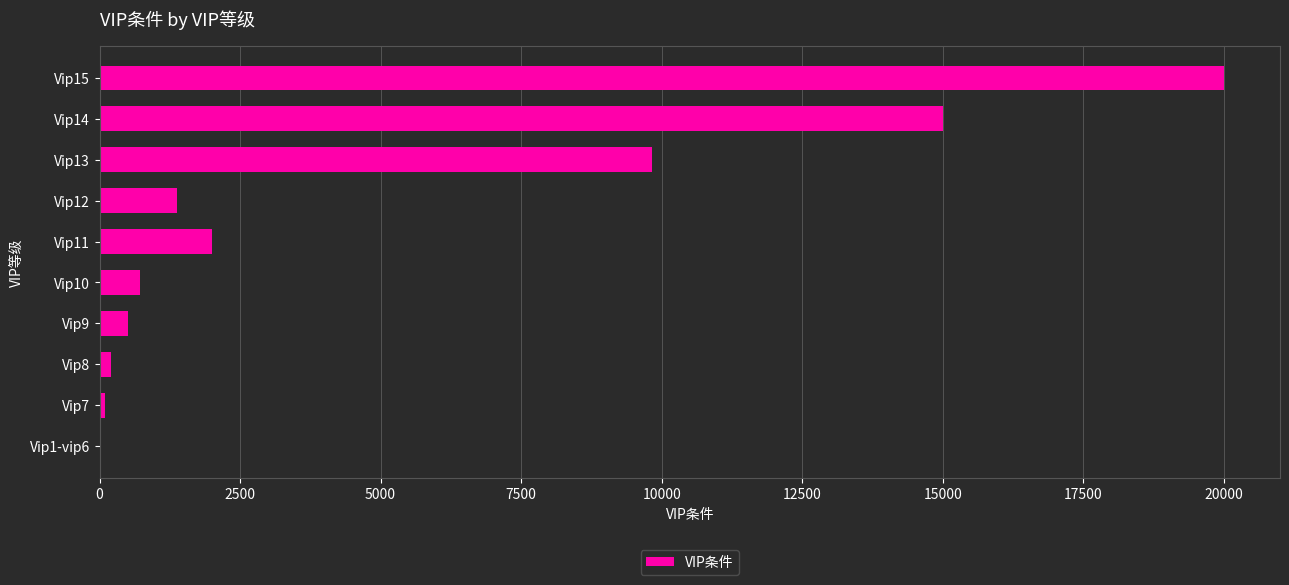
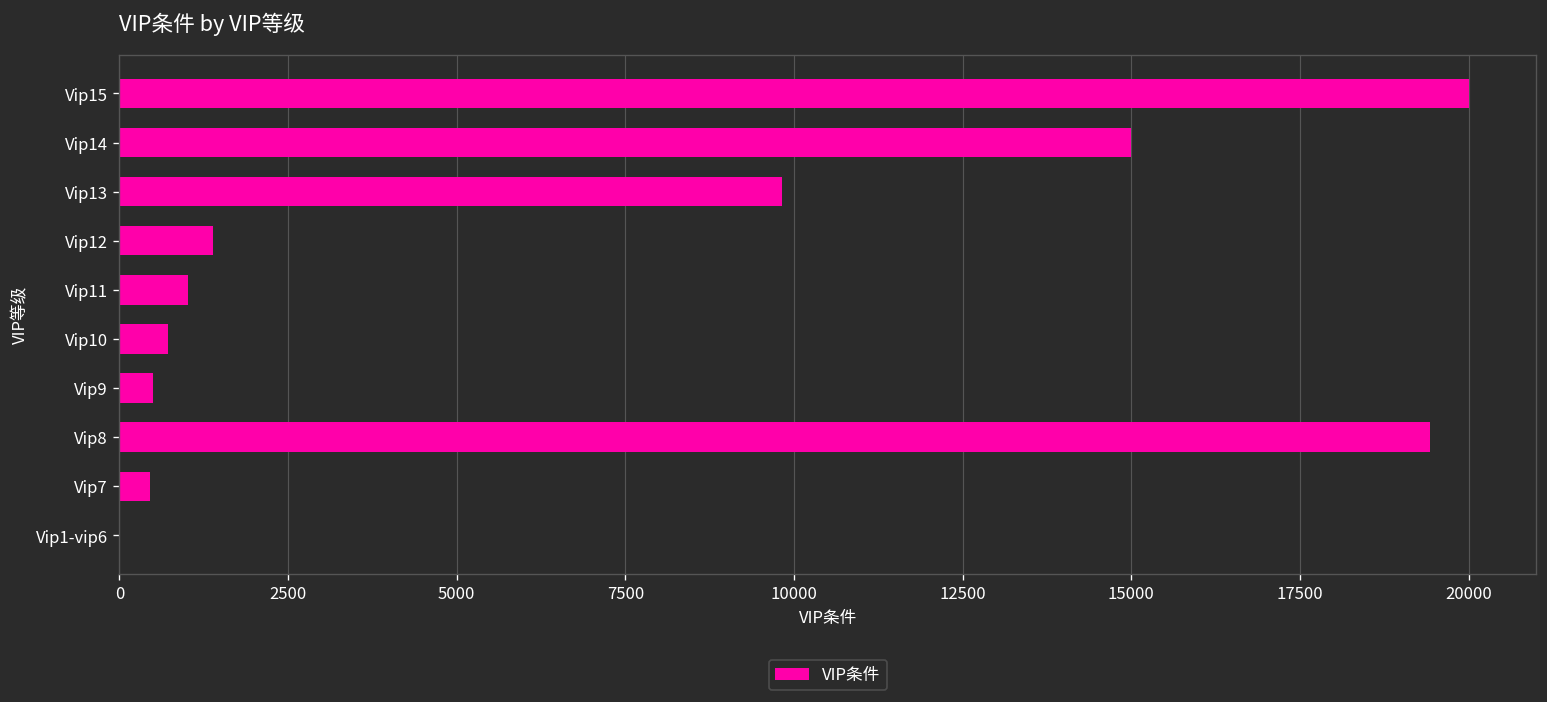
  {
    "Vip15": 20000,
    "Vip14": 15000,
    "Vip13": 9800,
    "Vip12": 1400,
-   "Vip11": 2000,
+   "Vip11": 1000,
    "Vip10": 700,
    "Vip9": 500,
-   "Vip8": 200,
-   "Vip7": 100,
+   "Vip8": 19400,
+   "Vip7": 400,
    "Vip1-vip6": 0
  }
